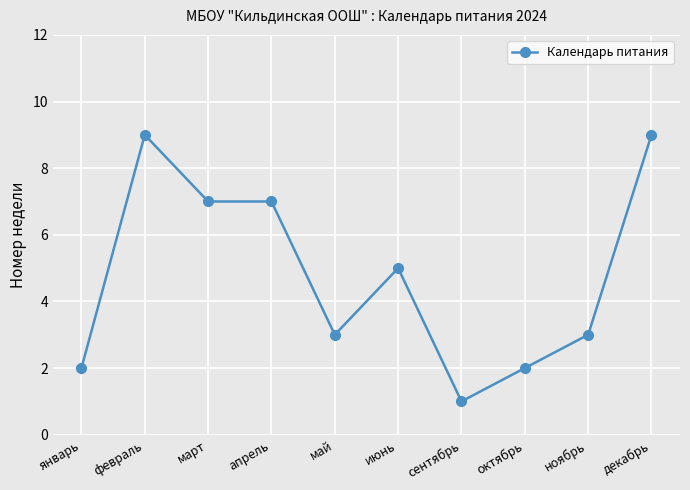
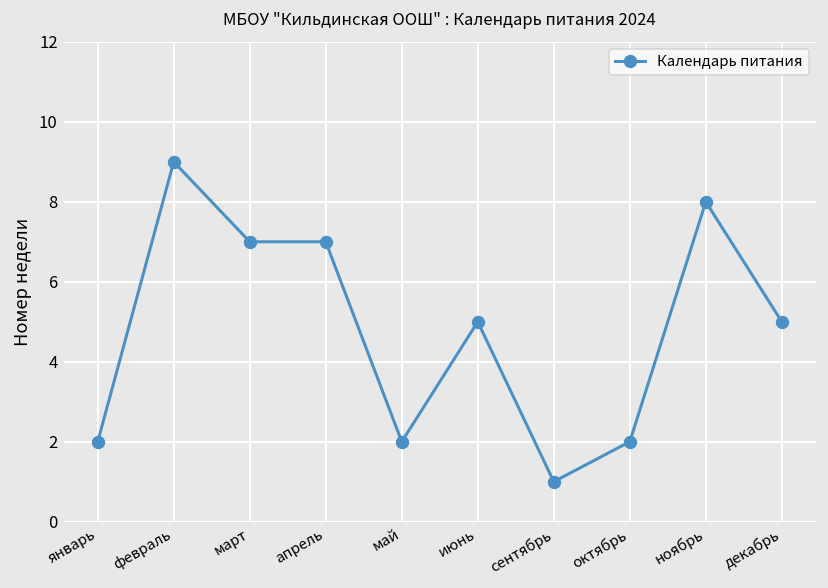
  {
    "январь": 2,
    "февраль": 9,
    "март": 7,
    "апрель": 7,
-   "май": 3,
+   "май": 2,
    "июнь": 5,
    "сентябрь": 1,
    "октябрь": 2,
-   "ноябрь": 3,
-   "декабрь": 9
+   "ноябрь": 8,
+   "декабрь": 5
  }
